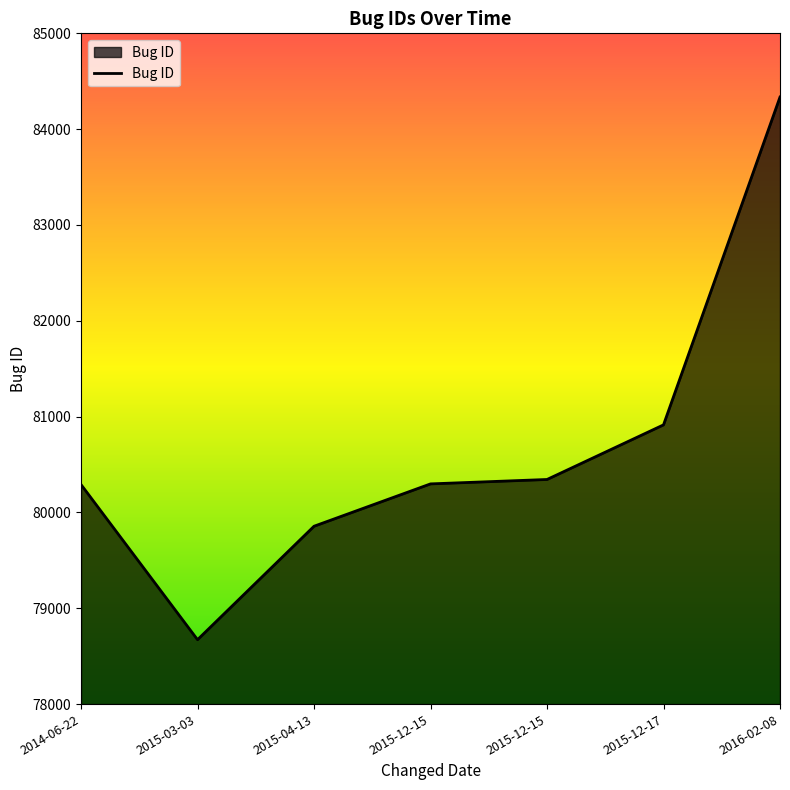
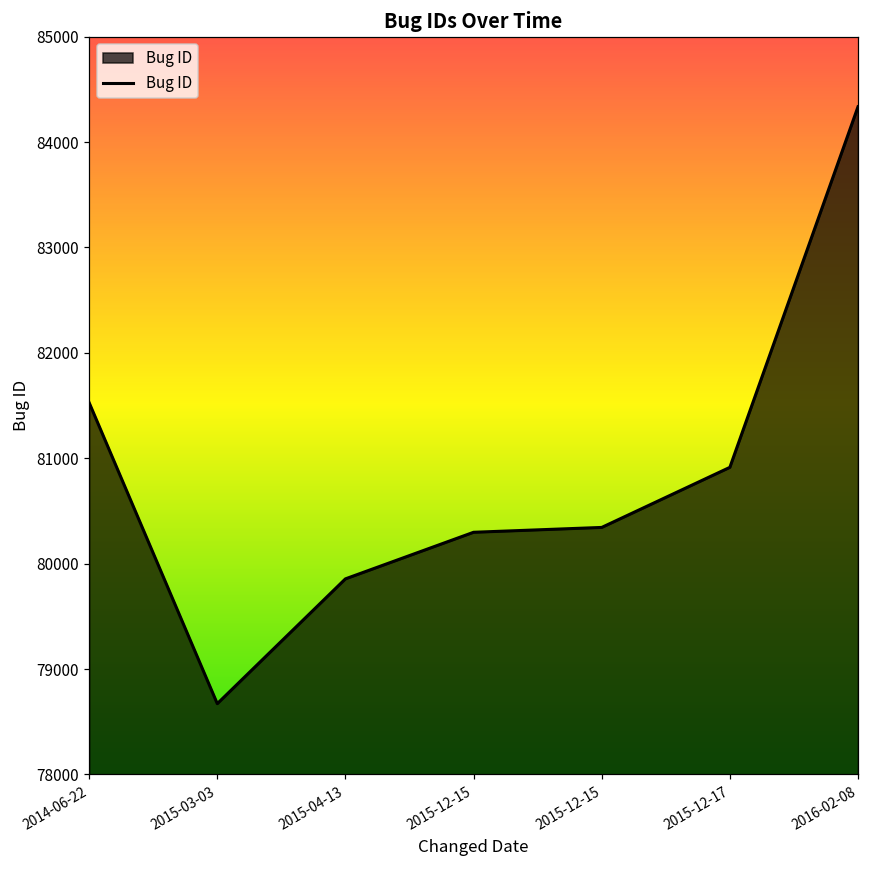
  {
-   "2014-06-22": 80300,
+   "2014-06-22": 81500,
    "2015-03-03": 78700,
    "2015-04-13": 79900,
    "2015-12-17": 80900,
    "2016-02-08": 84300
  }
